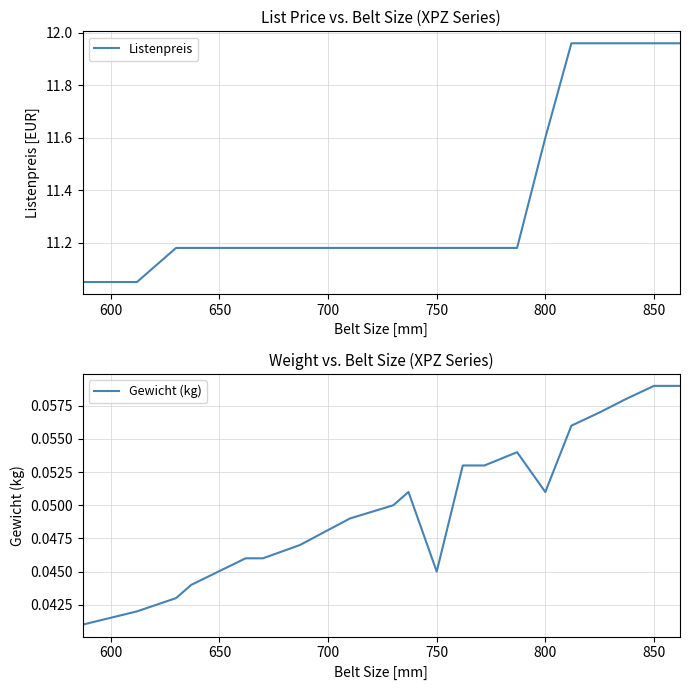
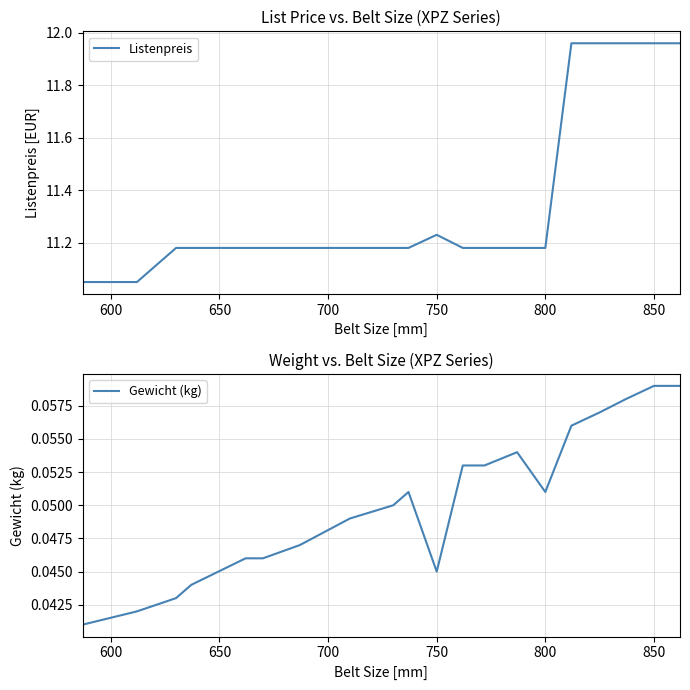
  {
    "List Price vs. Belt Size (XPZ Series)": {
-     "750": 11.18,
-     "800": 11.60,
+     "750": 11.23,
+     "800": 11.18,
      "850": 11.96
    },
    "Weight vs. Belt Size (XPZ Series)": {
      "750": 0.0450,
      "800": 0.0510,
      "850": 0.0590
    }
  }
